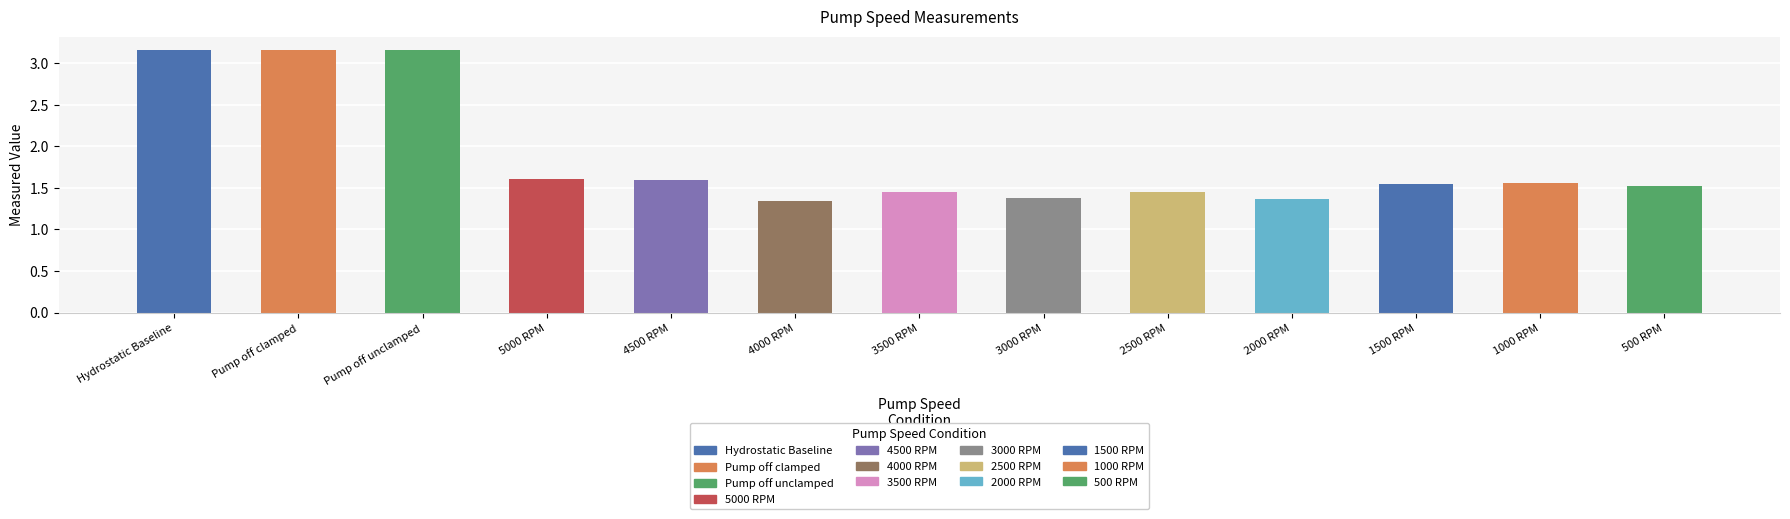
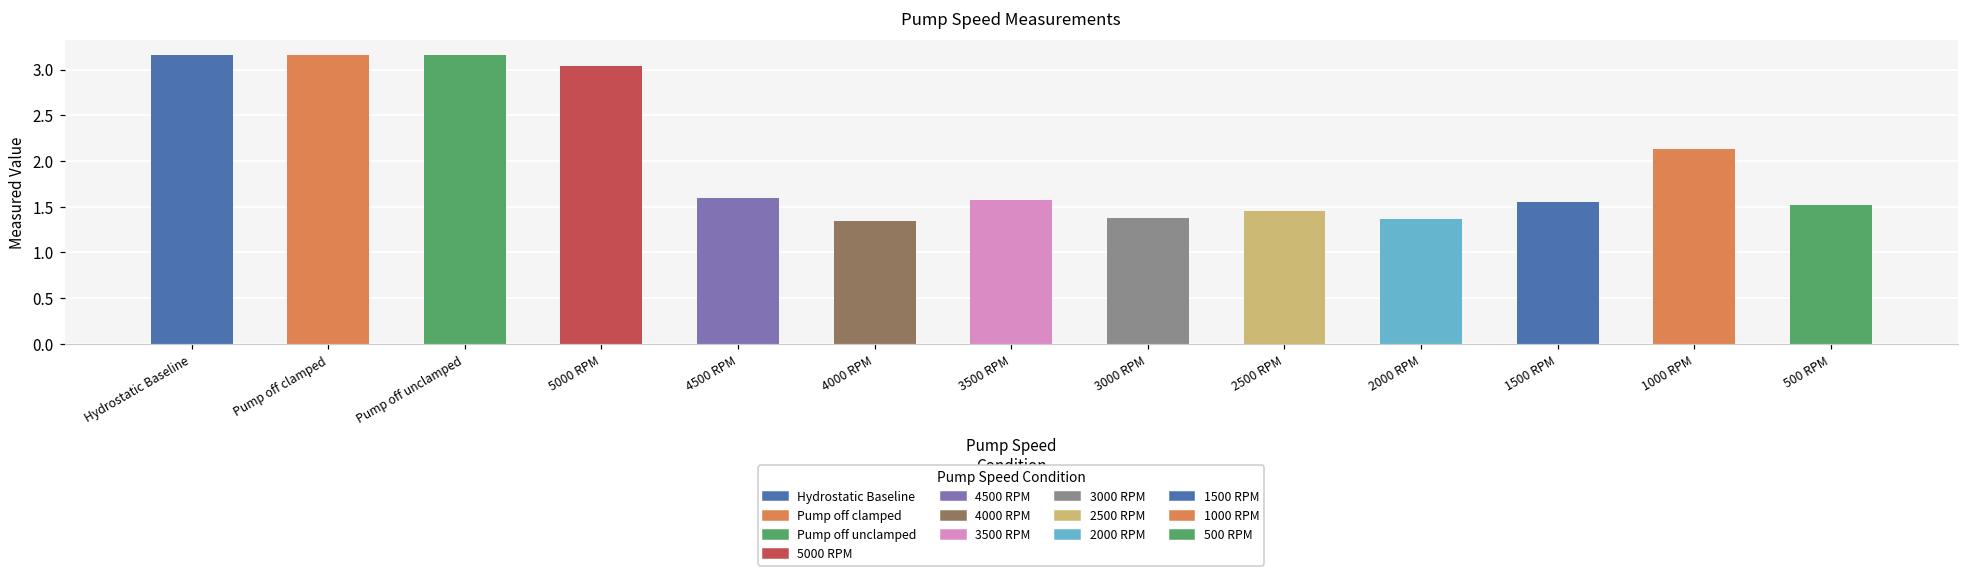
  {
    "Hydrostatic Baseline": 3.2,
    "Pump off clamped": 3.2,
    "Pump off unclamped": 3.2,
-   "5000 RPM": 1.6,
+   "5000 RPM": 3.0,
    "4500 RPM": 1.6,
    "4000 RPM": 1.3,
-   "3500 RPM": 1.5,
+   "3500 RPM": 1.6,
    "3000 RPM": 1.4,
    "2500 RPM": 1.5,
    "2000 RPM": 1.4,
    "1500 RPM": 1.5,
-   "1000 RPM": 1.6,
+   "1000 RPM": 2.1,
    "500 RPM": 1.5
  }
